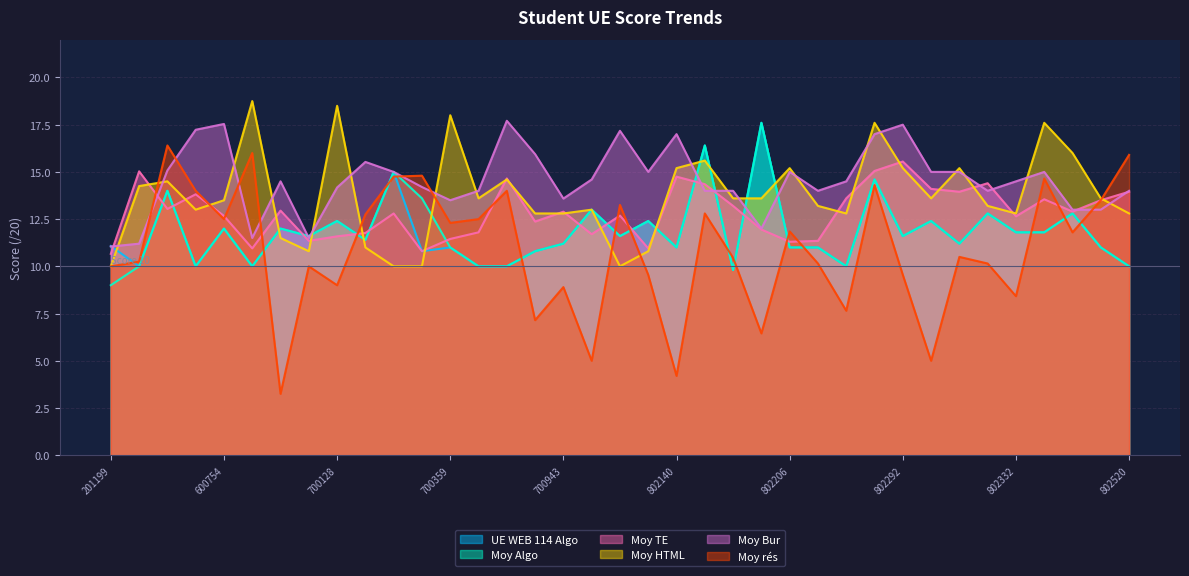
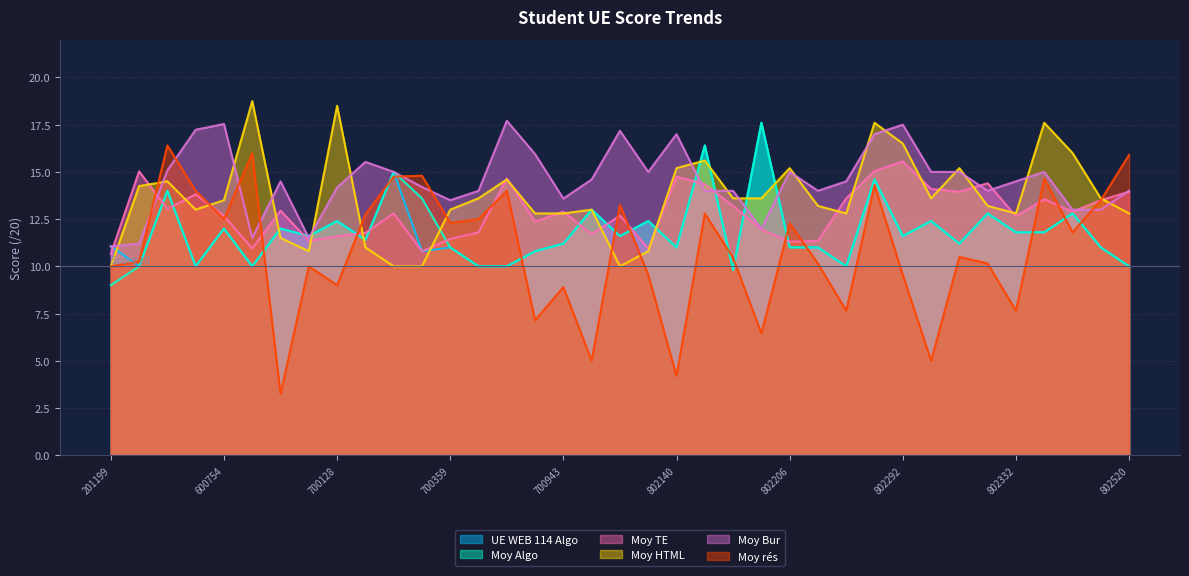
  {
    "Moy HTML": {
      "600754": 13.5,
      "700128": 18.5,
-     "700359": 18,
+     "700359": 13,
      "802140": 15.2,
      "802206": 15.2,
-     "802292": 15.2,
+     "802292": 16.5,
      "802332": 12.8,
      "802520": 12.8
    },
    "Moy rés": {
      "600754": 12.5,
      "700128": 9.0,
      "700359": 12.3,
      "700943": 8.9,
      "802140": 4.2,
-     "802206": 11.9,
+     "802206": 12.3,
      "802292": 9.6,
-     "802332": 8.4,
+     "802332": 7.7,
      "802520": 15.9
    }
  }
